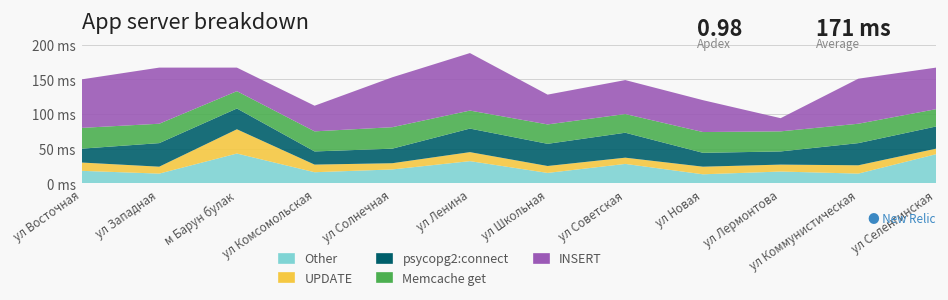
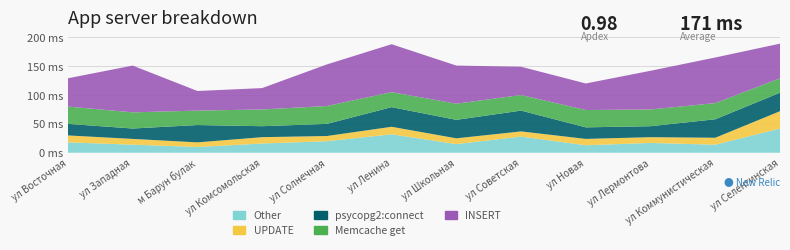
  {
    "Other": {
      "ул Восточная": "20 ms",
      "ул Западная": "10 ms",
-     "м Барун булак": "40 ms",
+     "м Барун булак": "10 ms",
      "ул Комсомольская": "20 ms",
      "ул Солнечная": "20 ms",
      "ул Ленина": "30 ms",
      "ул Школьная": "20 ms",
      "ул Советская": "30 ms",
      "ул Новая": "10 ms",
      "ул Лермонтова": "20 ms",
      "ул Коммунистическая": "10 ms",
      "ул Селенгинская": "40 ms"
    },
    "UPDATE": {
      "ул Восточная": "10 ms",
      "ул Западная": "10 ms",
-     "м Барун булак": "40 ms",
+     "м Барун булак": "10 ms",
      "ул Комсомольская": "10 ms",
      "ул Солнечная": "10 ms",
      "ул Ленина": "10 ms",
      "ул Школьная": "10 ms",
      "ул Советская": "10 ms",
      "ул Новая": "10 ms",
      "ул Лермонтова": "10 ms",
      "ул Коммунистическая": "10 ms",
-     "ул Селенгинская": "10 ms"
+     "ул Селенгинская": "30 ms"
    },
    "psycopg2:connect": {
      "ул Восточная": "20 ms",
-     "ул Западная": "30 ms",
+     "ул Западная": "20 ms",
      "м Барун булак": "30 ms",
      "ул Комсомольская": "20 ms",
      "ул Солнечная": "20 ms",
      "ул Ленина": "30 ms",
      "ул Школьная": "30 ms",
      "ул Советская": "40 ms",
      "ул Новая": "20 ms",
      "ул Лермонтова": "20 ms",
      "ул Коммунистическая": "30 ms",
      "ул Селенгинская": "30 ms"
    },
    "Memcache get": {
      "ул Восточная": "30 ms",
      "ул Западная": "30 ms",
      "м Барун булак": "30 ms",
      "ул Комсомольская": "30 ms",
      "ул Солнечная": "30 ms",
      "ул Ленина": "30 ms",
      "ул Школьная": "30 ms",
      "ул Советская": "30 ms",
      "ул Новая": "30 ms",
      "ул Лермонтова": "30 ms",
      "ул Коммунистическая": "30 ms",
      "ул Селенгинская": "30 ms"
    },
    "INSERT": {
-     "ул Восточная": "70 ms",
+     "ул Восточная": "50 ms",
      "ул Западная": "80 ms",
      "м Барун булак": "30 ms",
      "ул Комсомольская": "40 ms",
      "ул Солнечная": "70 ms",
      "ул Ленина": "80 ms",
-     "ул Школьная": "40 ms",
+     "ул Школьная": "70 ms",
      "ул Советская": "50 ms",
      "ул Новая": "50 ms",
-     "ул Лермонтова": "20 ms",
-     "ул Коммунистическая": "70 ms",
+     "ул Лермонтова": "70 ms",
+     "ул Коммунистическая": "80 ms",
      "ул Селенгинская": "60 ms"
    }
  }
